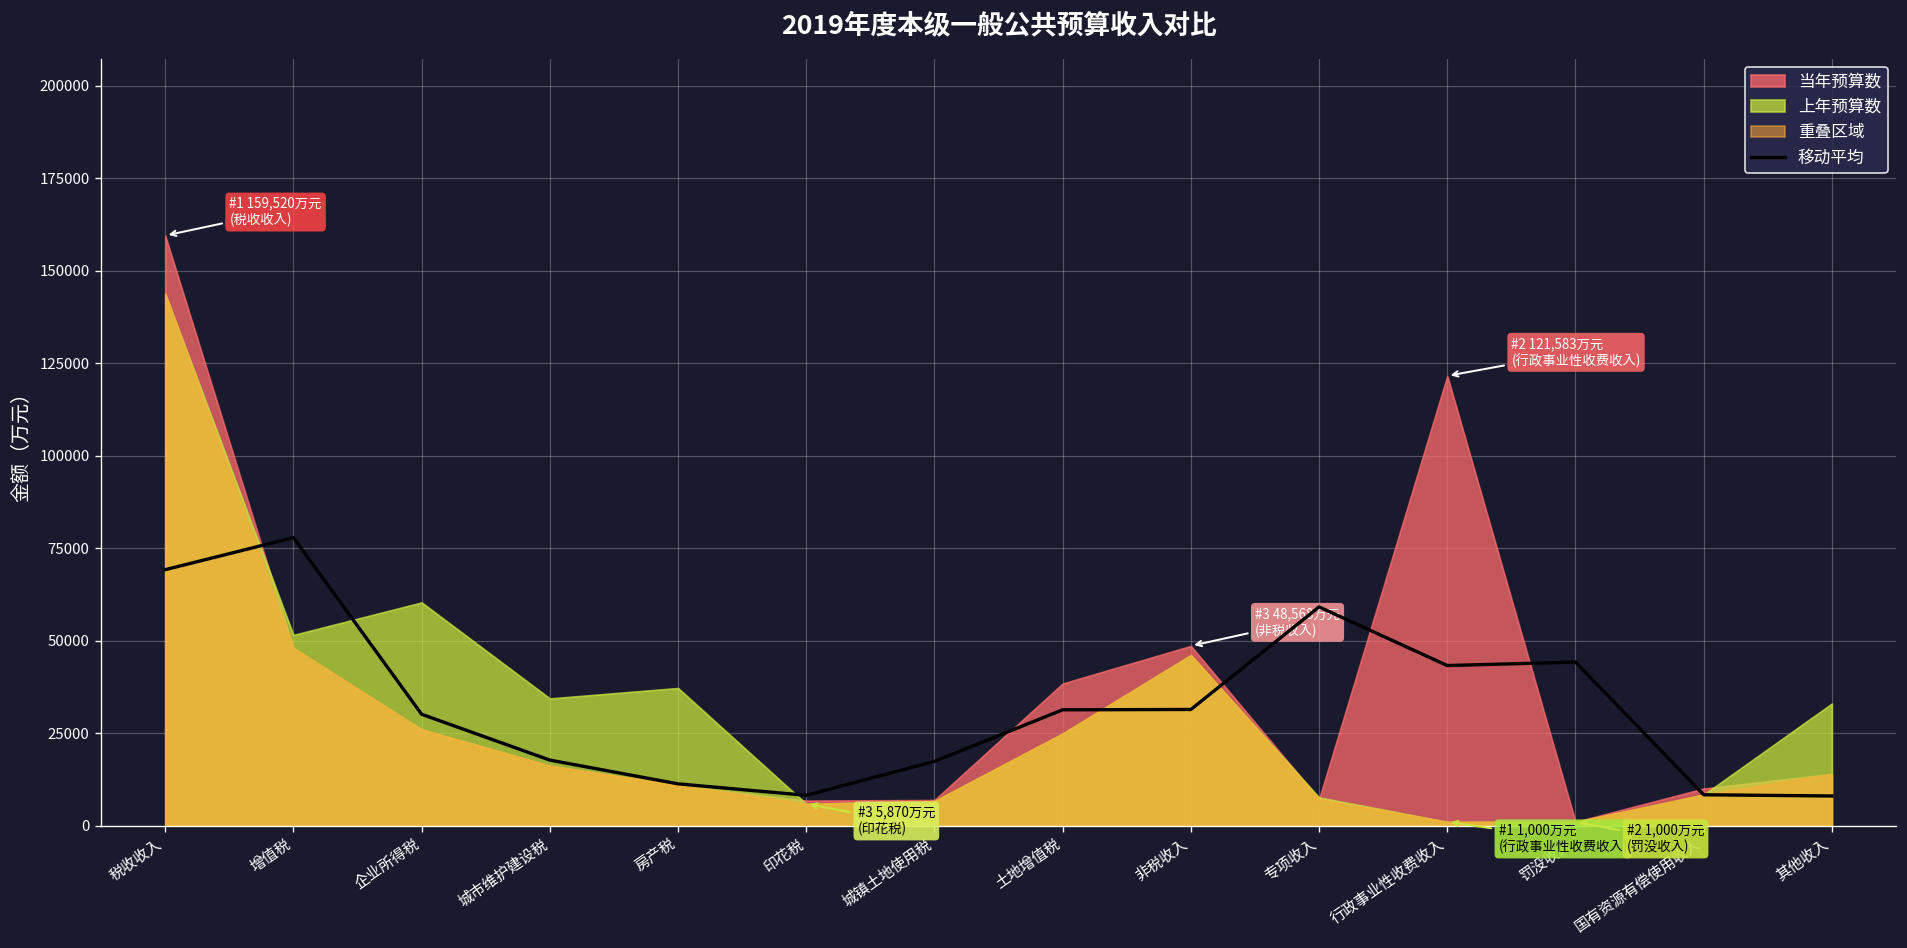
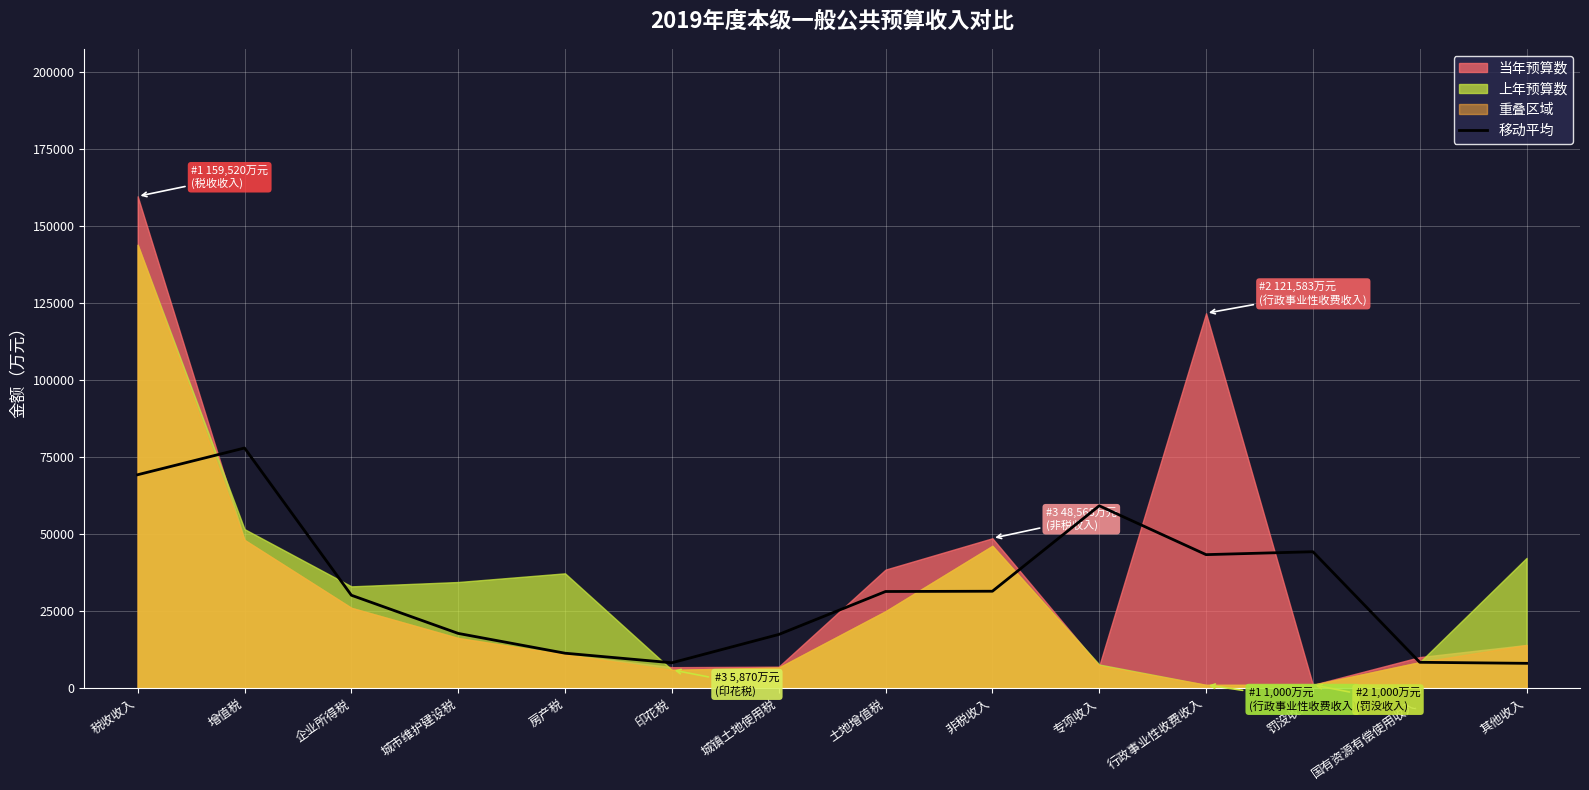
  {
    "移动平均": {
      "税收收入": 69000,
      "增值税": 78000,
      "企业所得税": 30000,
      "城市维护建设税": 18000,
      "印花税": 8000,
      "城镇土地使用税": 17000,
      "土地增值税": 31000,
      "非税收入": 31000,
      "行政事业性收费收入": 43000,
      "罚没收入": 44000,
      "其他收入": 8000
    },
    "当年预算数": {
      "印花税": 7000,
      "土地增值税": 38000,
      "非税收入": 49000,
      "国有资源有偿使用收入": 10000
    },
    "上年预算数": {
      "增值税": 52000,
-     "企业所得税": 60000,
+     "企业所得税": 33000,
      "城市维护建设税": 34000,
      "房产税": 37000,
-     "其他收入": 33000
+     "其他收入": 42000
    }
  }
